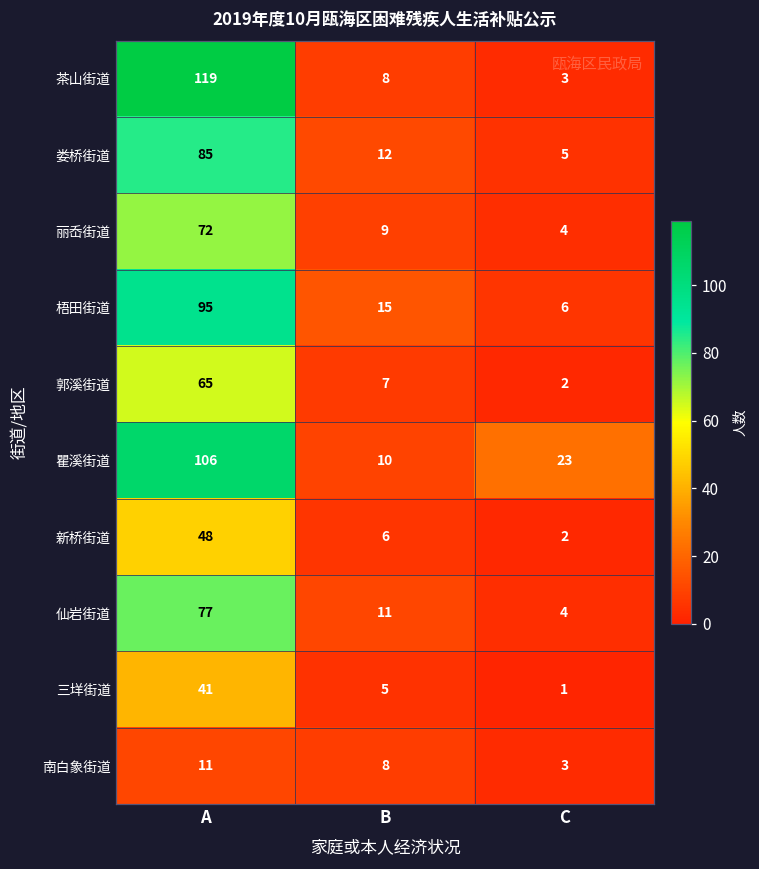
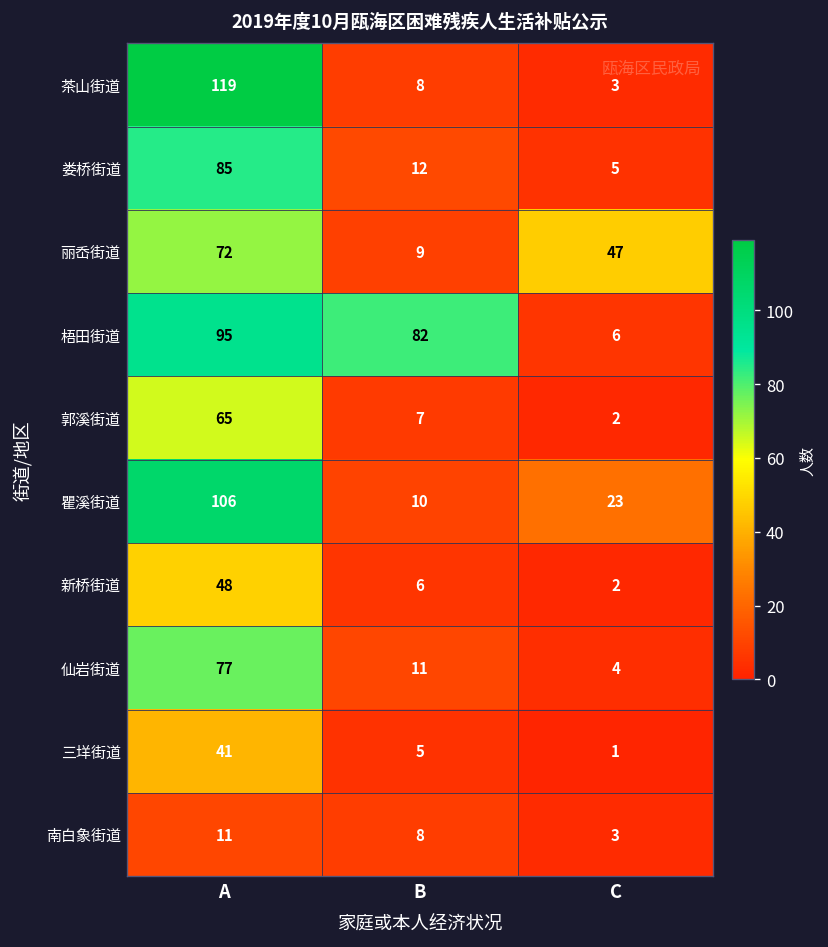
  {
    "茶山街道": {
      "A": 119,
      "B": 8
    },
    "娄桥街道": {
      "A": 85,
      "B": 12,
      "C": 5
    },
    "丽岙街道": {
      "A": 72,
      "B": 9,
-     "C": 4
+     "C": 47
    },
    "梧田街道": {
      "A": 95,
-     "B": 15,
+     "B": 82,
      "C": 6
    },
    "郭溪街道": {
      "A": 65,
      "B": 7,
      "C": 2
    },
    "瞿溪街道": {
      "A": 106,
      "B": 10,
      "C": 23
    },
    "新桥街道": {
      "A": 48,
      "B": 6,
      "C": 2
    },
    "仙岩街道": {
      "A": 77,
      "B": 11,
      "C": 4
    },
    "三垟街道": {
      "A": 41,
      "B": 5,
      "C": 1
    },
    "南白象街道": {
      "A": 11,
      "B": 8,
      "C": 3
    }
  }
